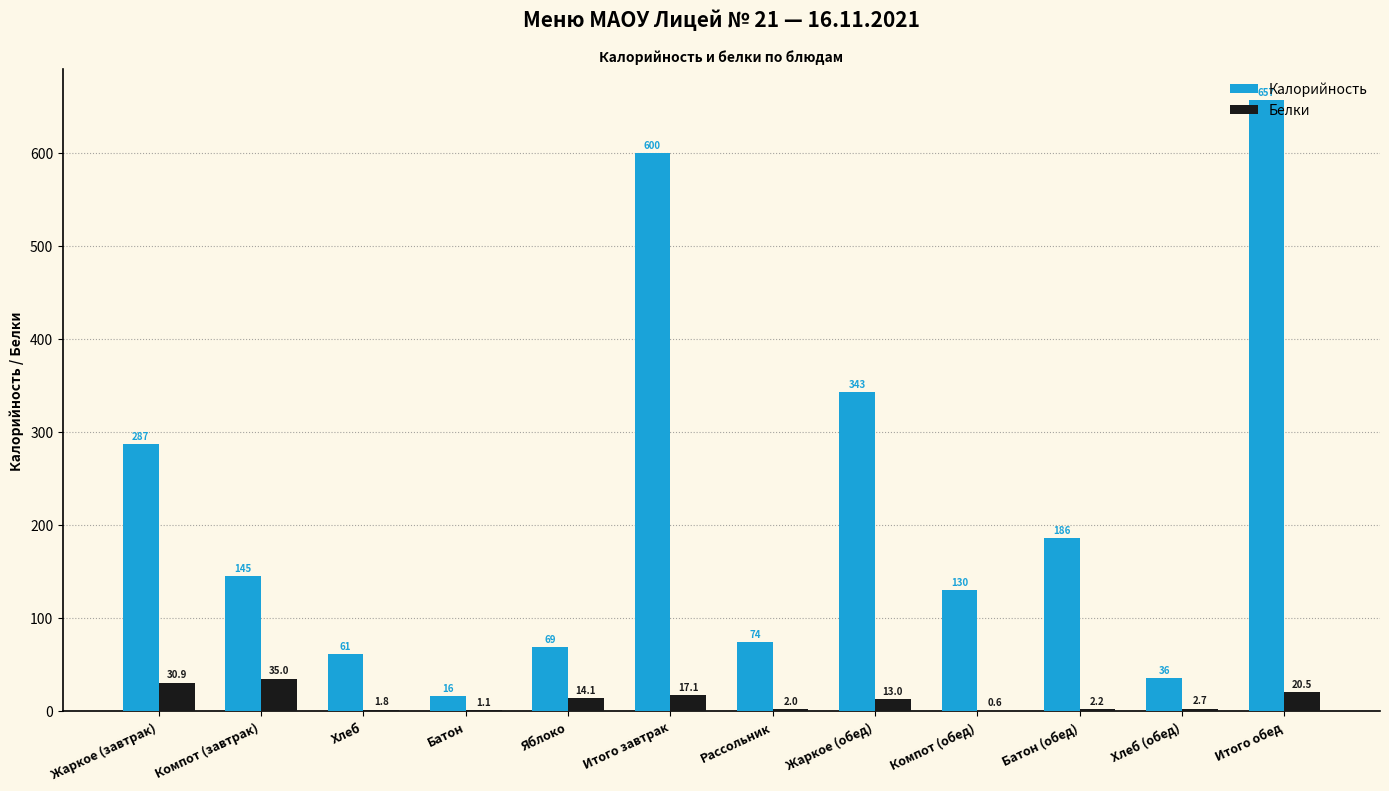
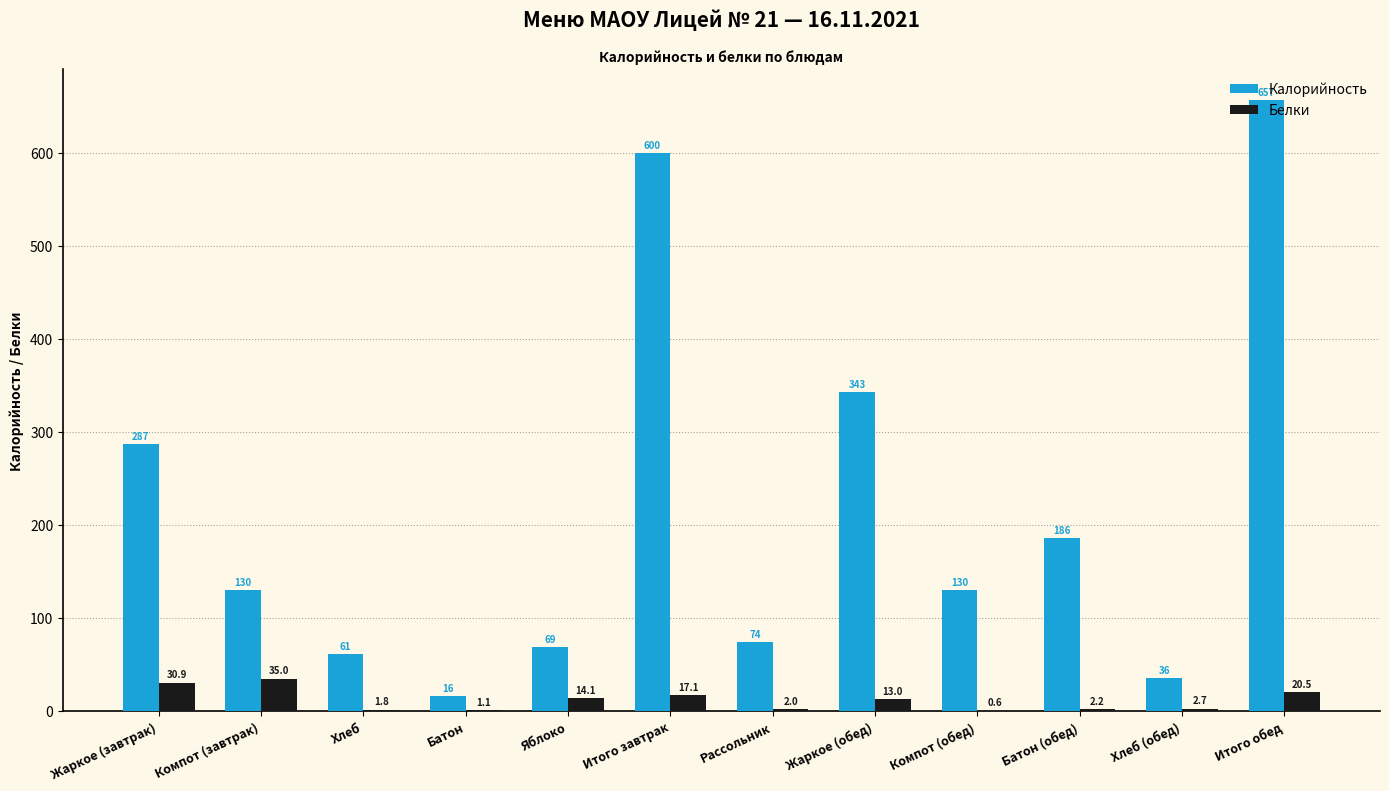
  {
    "Калорийность": {
      "Жаркое (завтрак)": 287,
-     "Компот (завтрак)": 145,
+     "Компот (завтрак)": 130,
      "Хлеб": 61,
      "Батон": 16,
      "Яблоко": 69,
      "Итого завтрак": 600,
      "Рассольник": 74,
      "Жаркое (обед)": 343,
      "Компот (обед)": 130,
      "Батон (обед)": 186,
      "Хлеб (обед)": 36,
      "Итого обед": 657
    },
    "Белки": {
      "Жаркое (завтрак)": 30.9,
      "Компот (завтрак)": 35.0,
      "Хлеб": 1.8,
      "Батон": 1.1,
      "Яблоко": 14.1,
      "Итого завтрак": 17.1,
      "Рассольник": 2.0,
      "Жаркое (обед)": 13.0,
      "Компот (обед)": 0.6,
      "Батон (обед)": 2.2,
      "Хлеб (обед)": 2.7,
      "Итого обед": 20.5
    }
  }
